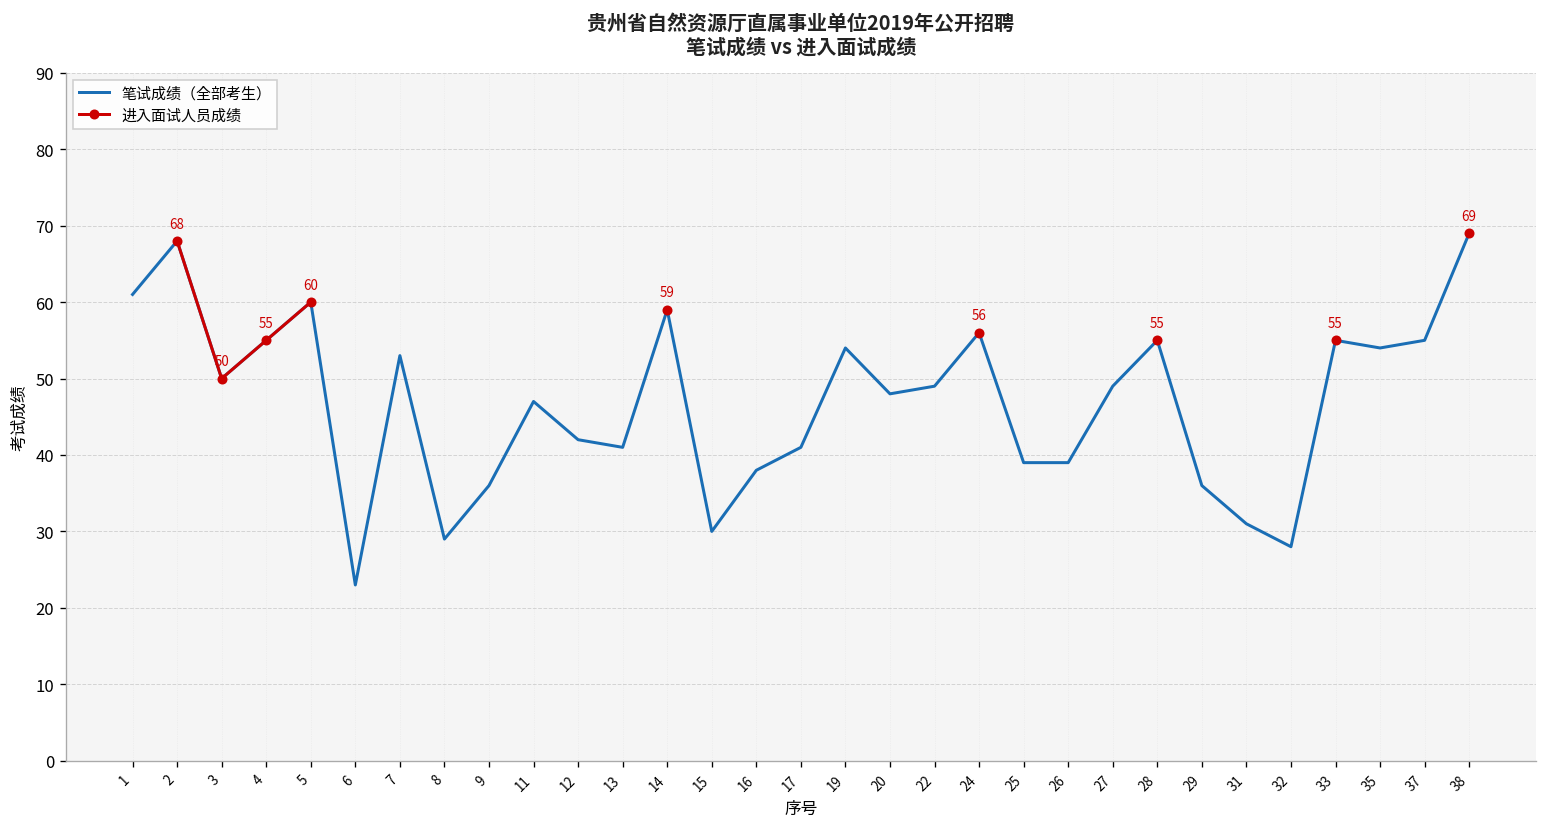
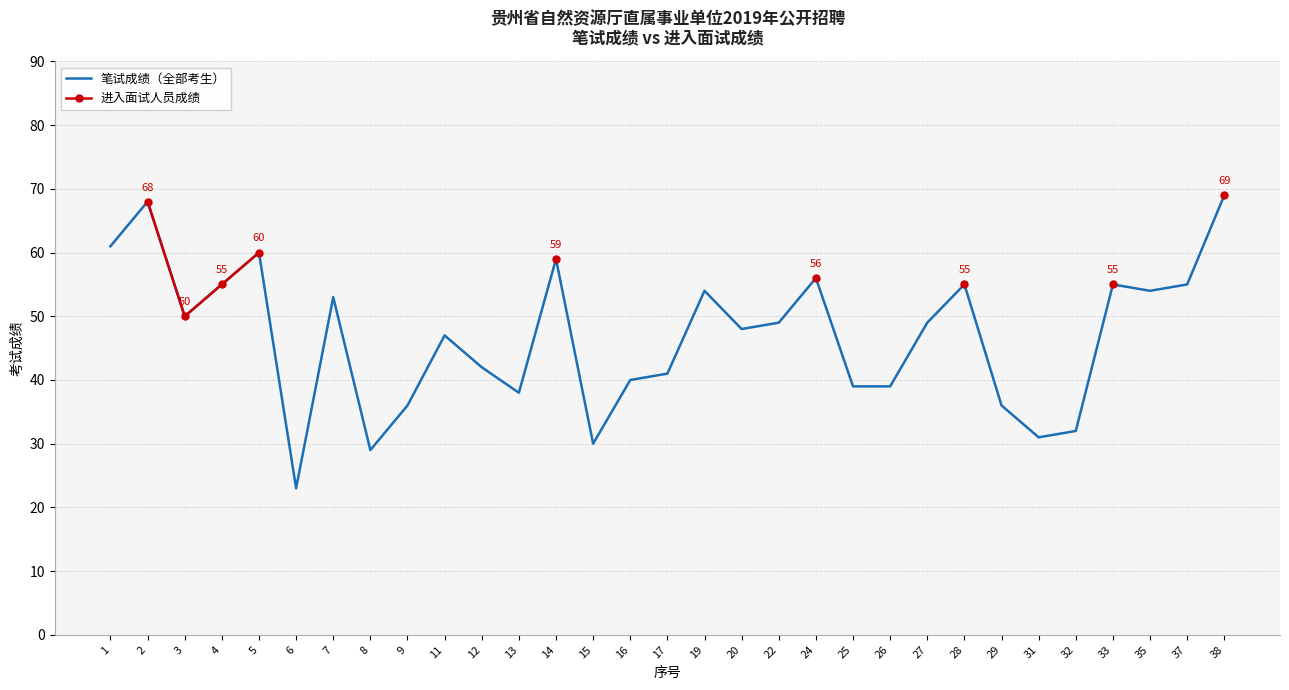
  {
    "笔试成绩（全部考生）": {
      "1": 61,
      "6": 23,
      "7": 53,
      "8": 29,
      "9": 36,
      "11": 47,
      "12": 42,
-     "13": 41,
+     "13": 38,
      "15": 30,
-     "16": 38,
+     "16": 40,
      "17": 41,
      "19": 54,
      "20": 48,
      "22": 49,
      "25": 39,
      "26": 39,
      "27": 49,
      "29": 36,
      "31": 31,
-     "32": 28,
+     "32": 32,
      "35": 54,
      "37": 55
    }
  }
